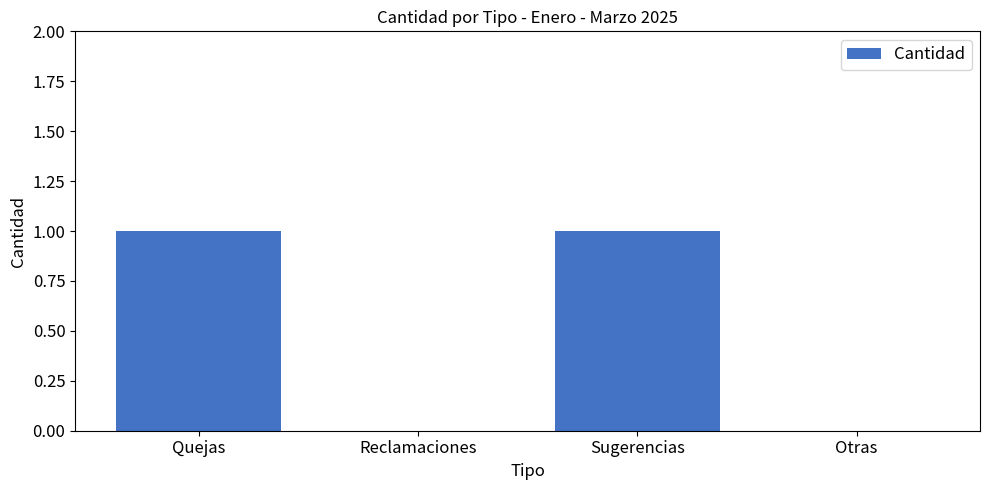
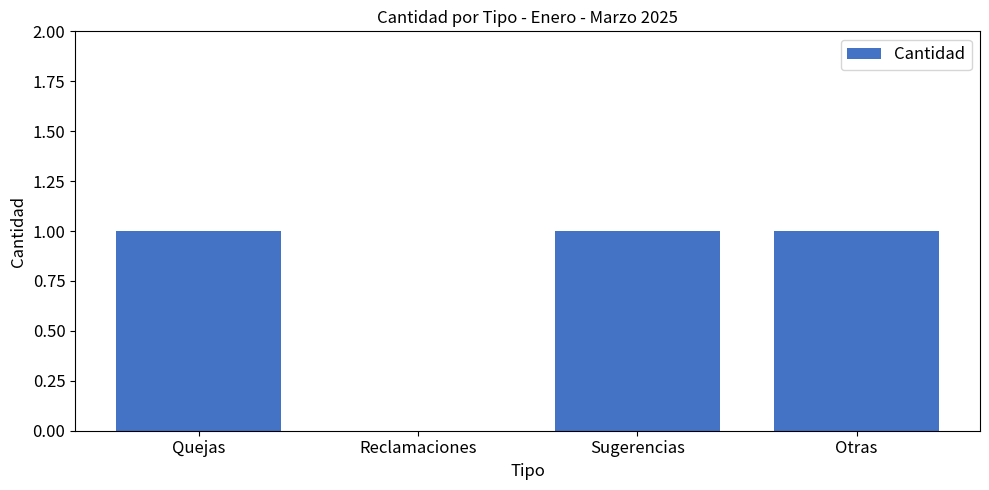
  {
    "Quejas": 1,
    "Reclamaciones": 0,
    "Sugerencias": 1,
-   "Otras": 0
+   "Otras": 1
  }
